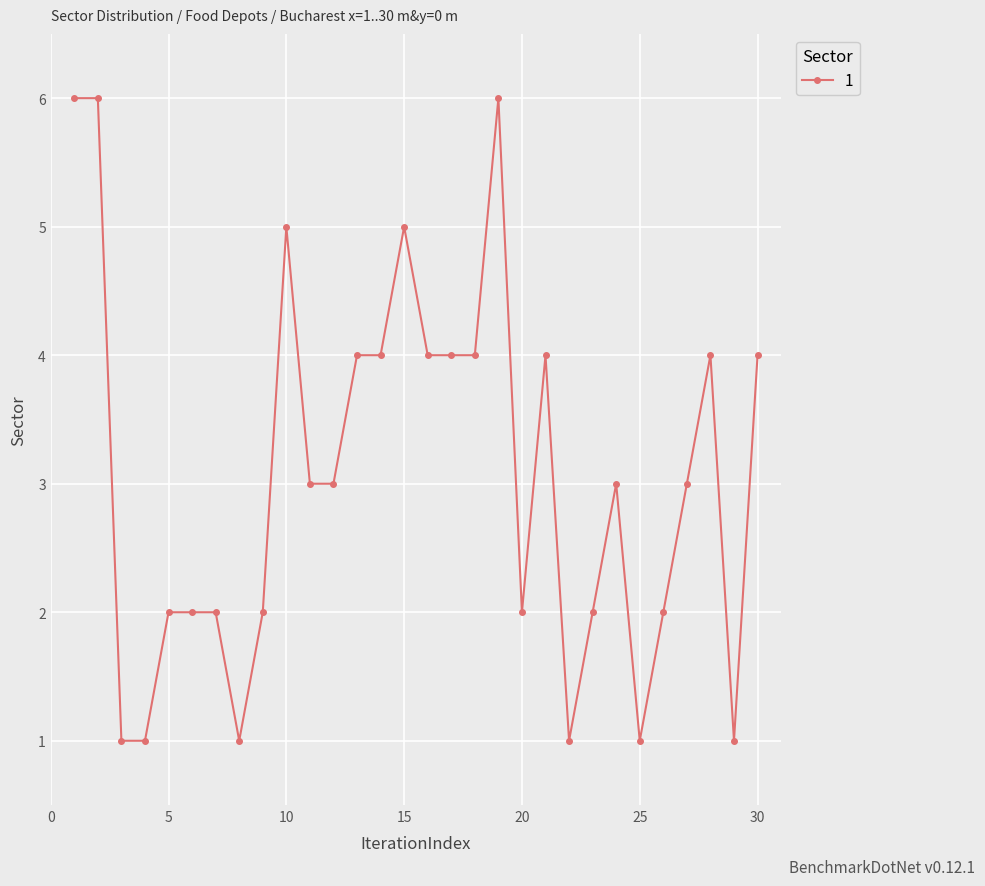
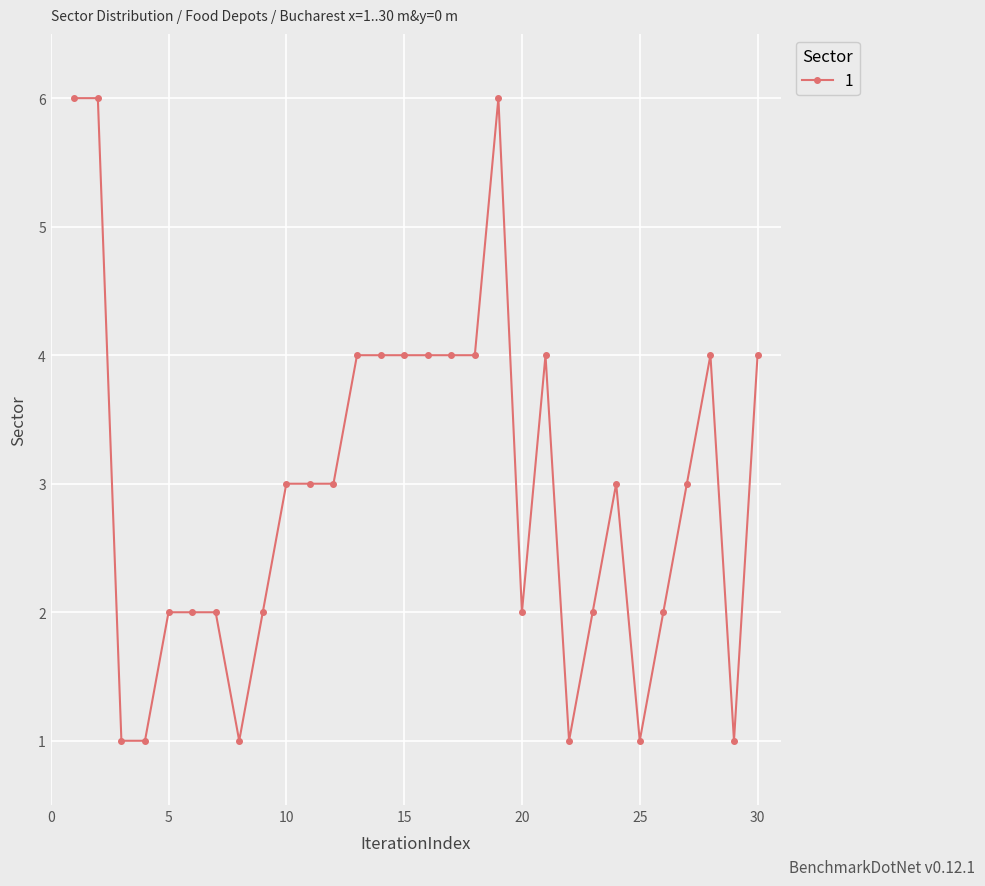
  {
    "5": 2,
-   "10": 5,
-   "15": 5,
+   "10": 3,
+   "15": 4,
    "20": 2,
    "25": 1,
    "30": 4
  }
